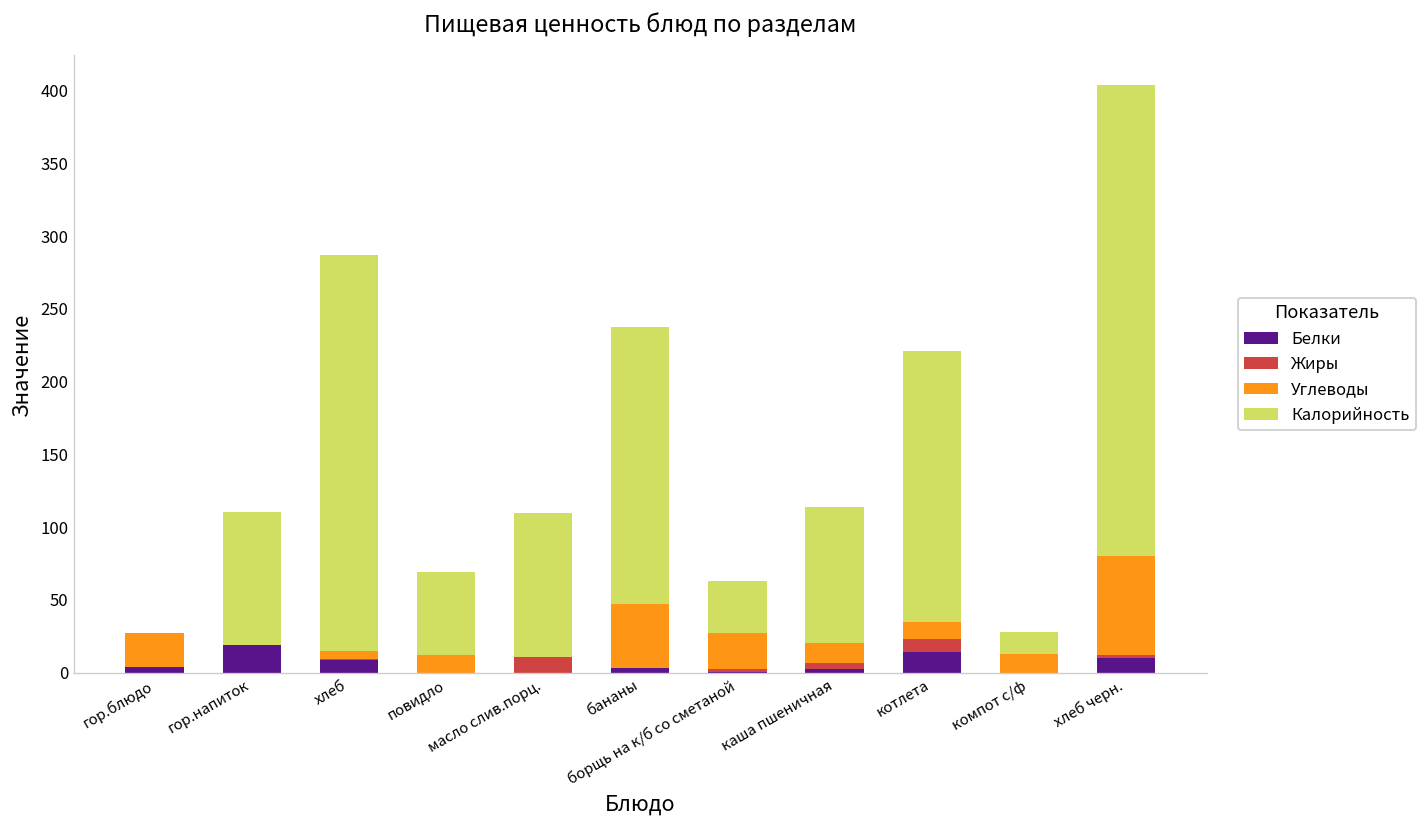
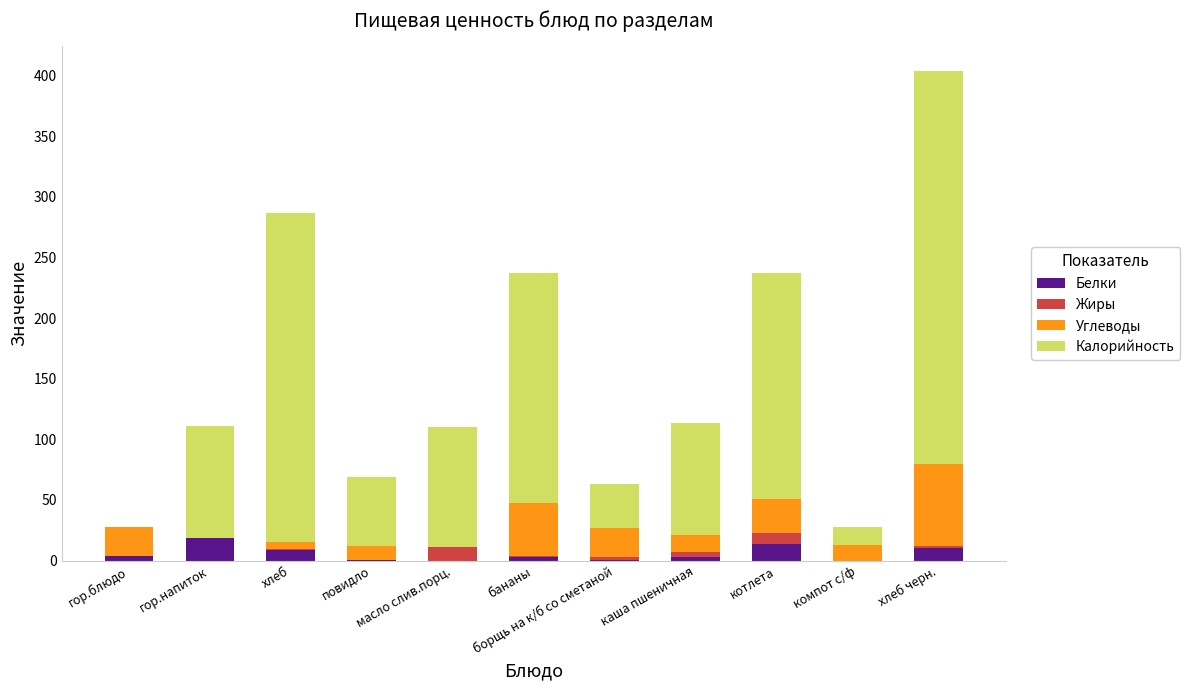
  {
    "Белки": {
      "гор.блюдо": 4,
      "гор.напиток": 19,
      "хлеб": 9,
      "масло слив.порц.": 0,
      "бананы": 3,
      "каша пшеничная": 3,
      "котлета": 14,
      "компот с/ф": 0,
      "хлеб черн.": 10
    },
    "Жиры": {
      "гор.напиток": 0,
      "повидло": 0,
      "масло слив.порц.": 11,
      "каша пшеничная": 4,
      "котлета": 9,
      "компот с/ф": 0
    },
    "Углеводы": {
      "гор.блюдо": 24,
      "гор.напиток": 0,
      "хлеб": 6,
      "повидло": 12,
      "масло слив.порц.": 0,
      "бананы": 44,
      "борщь на к/б со сметаной": 24,
      "каша пшеничная": 14,
-     "котлета": 12,
+     "котлета": 28,
      "компот с/ф": 13,
      "хлеб черн.": 68
    },
    "Калорийность": {
      "гор.блюдо": 0,
      "гор.напиток": 92,
      "хлеб": 272,
      "повидло": 57,
      "масло слив.порц.": 99,
      "бананы": 190,
      "борщь на к/б со сметаной": 36,
      "каша пшеничная": 93,
      "котлета": 186,
      "компот с/ф": 15,
      "хлеб черн.": 324
    }
  }
